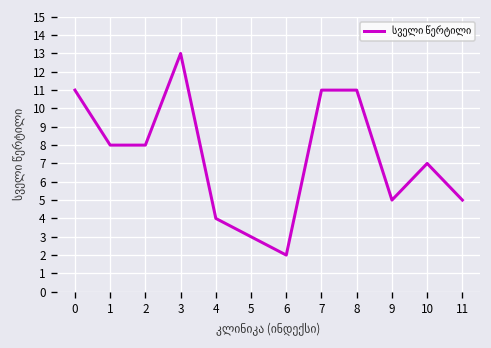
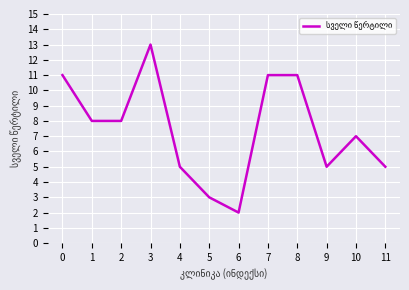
  {
    "0": 11,
    "1": 8,
    "2": 8,
    "3": 13,
-   "4": 4,
+   "4": 5,
    "5": 3,
    "6": 2,
    "7": 11,
    "8": 11,
    "9": 5,
    "10": 7,
    "11": 5
  }
